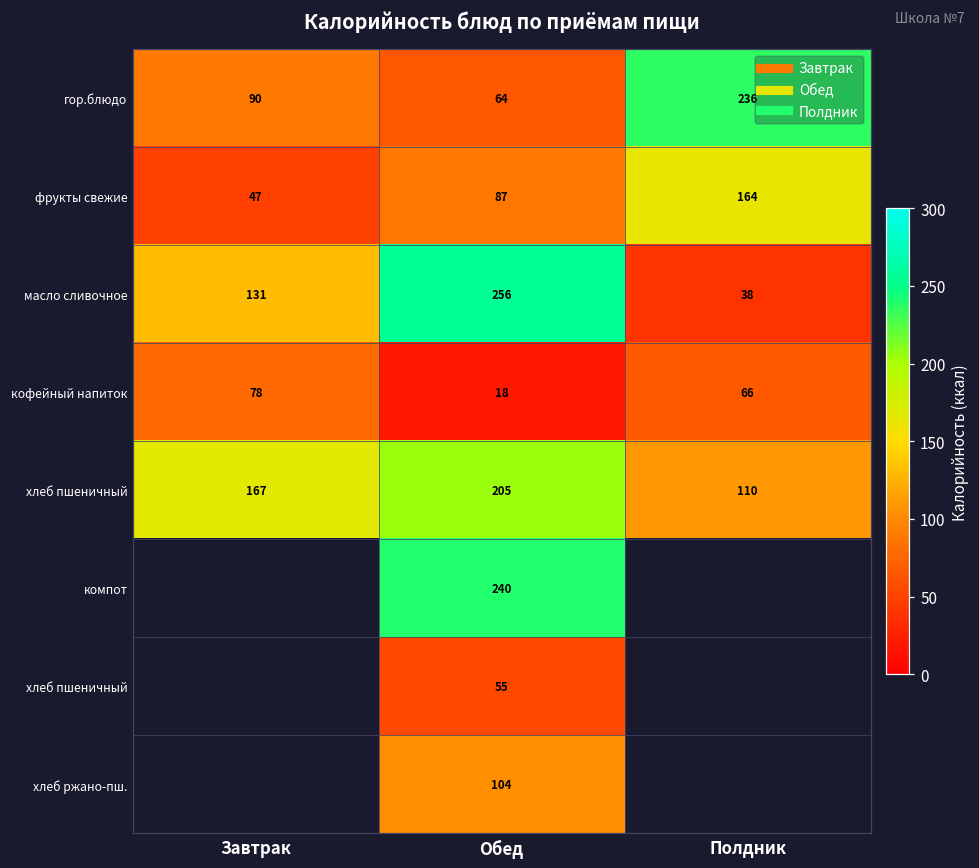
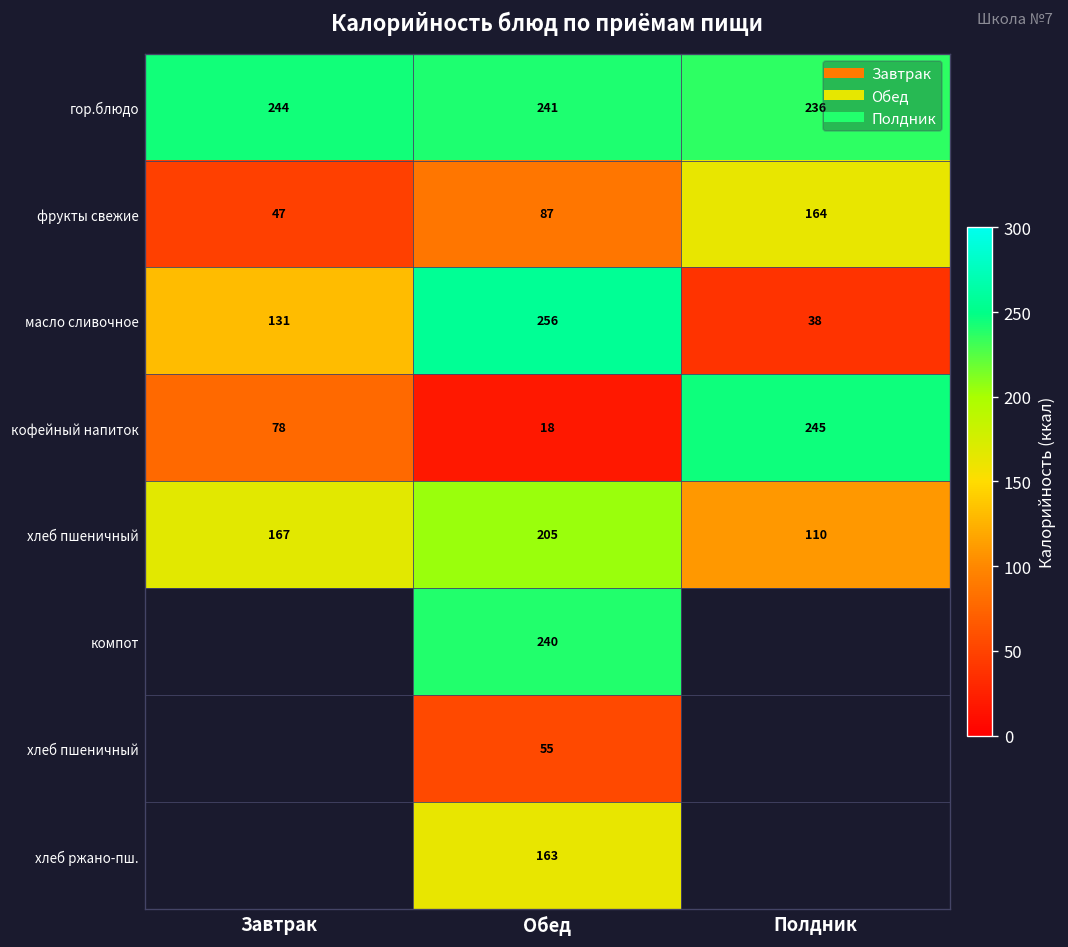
  {
    "гор.блюдо": {
-     "Завтрак": 90,
-     "Обед": 64
+     "Завтрак": 244,
+     "Обед": 241
    },
    "фрукты свежие": {
      "Завтрак": 47,
      "Обед": 87,
      "Полдник": 164
    },
    "масло сливочное": {
      "Завтрак": 131,
      "Обед": 256,
      "Полдник": 38
    },
    "кофейный напиток": {
      "Завтрак": 78,
      "Обед": 18,
-     "Полдник": 66
+     "Полдник": 245
    },
    "хлеб пшеничный": {
      "Завтрак": 167,
      "Полдник": 110
    },
    "компот": {
      "Обед": 240
    },
    "хлеб ржано-пш.": {
-     "Обед": 104
+     "Обед": 163
    }
  }
